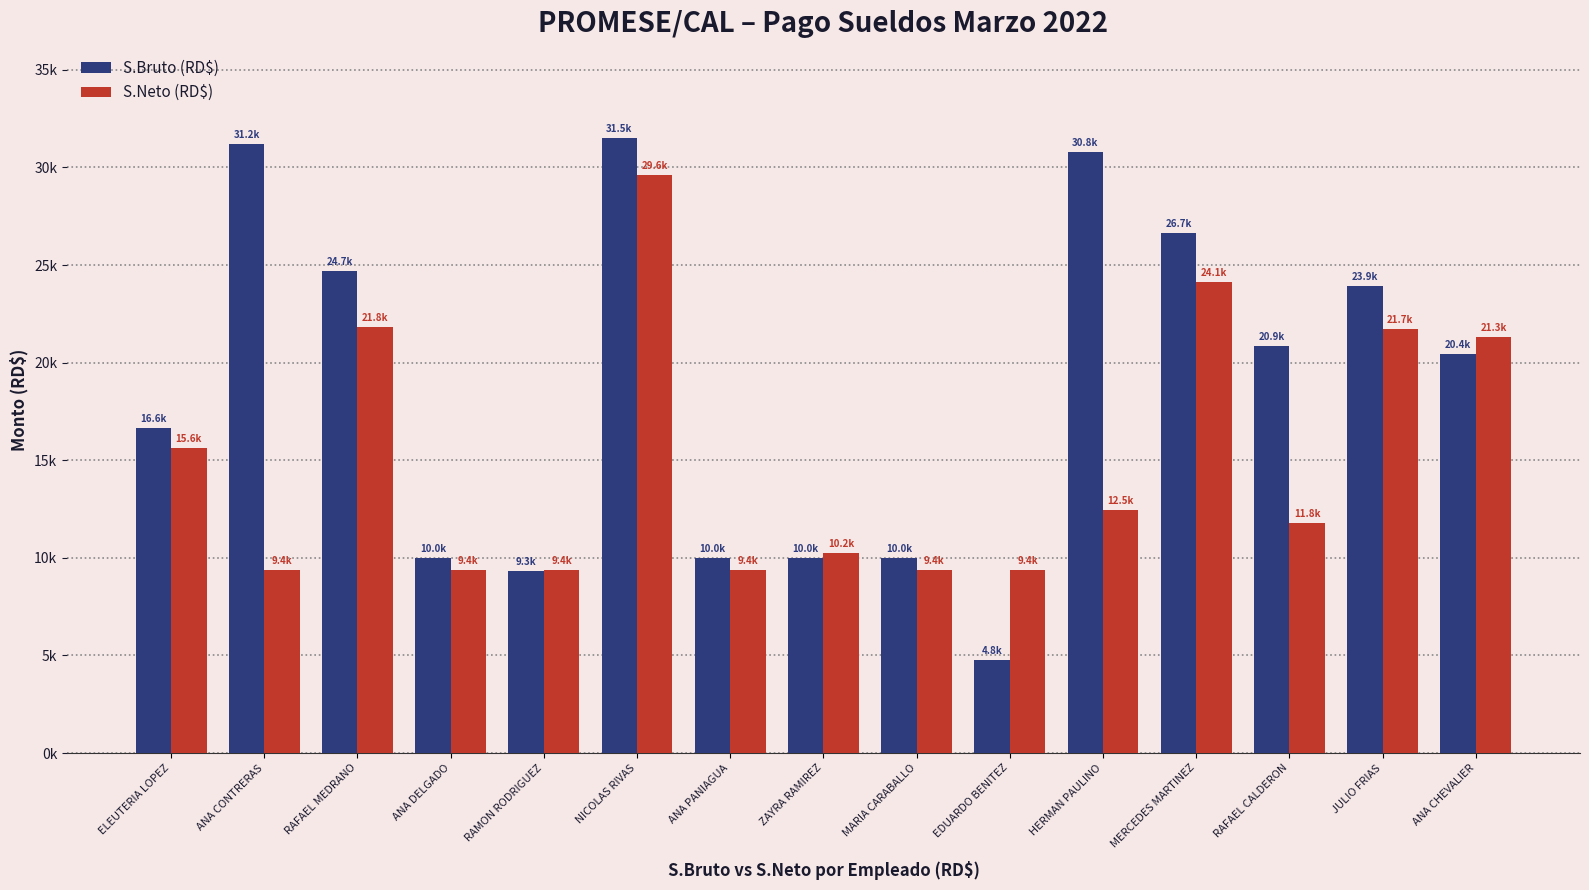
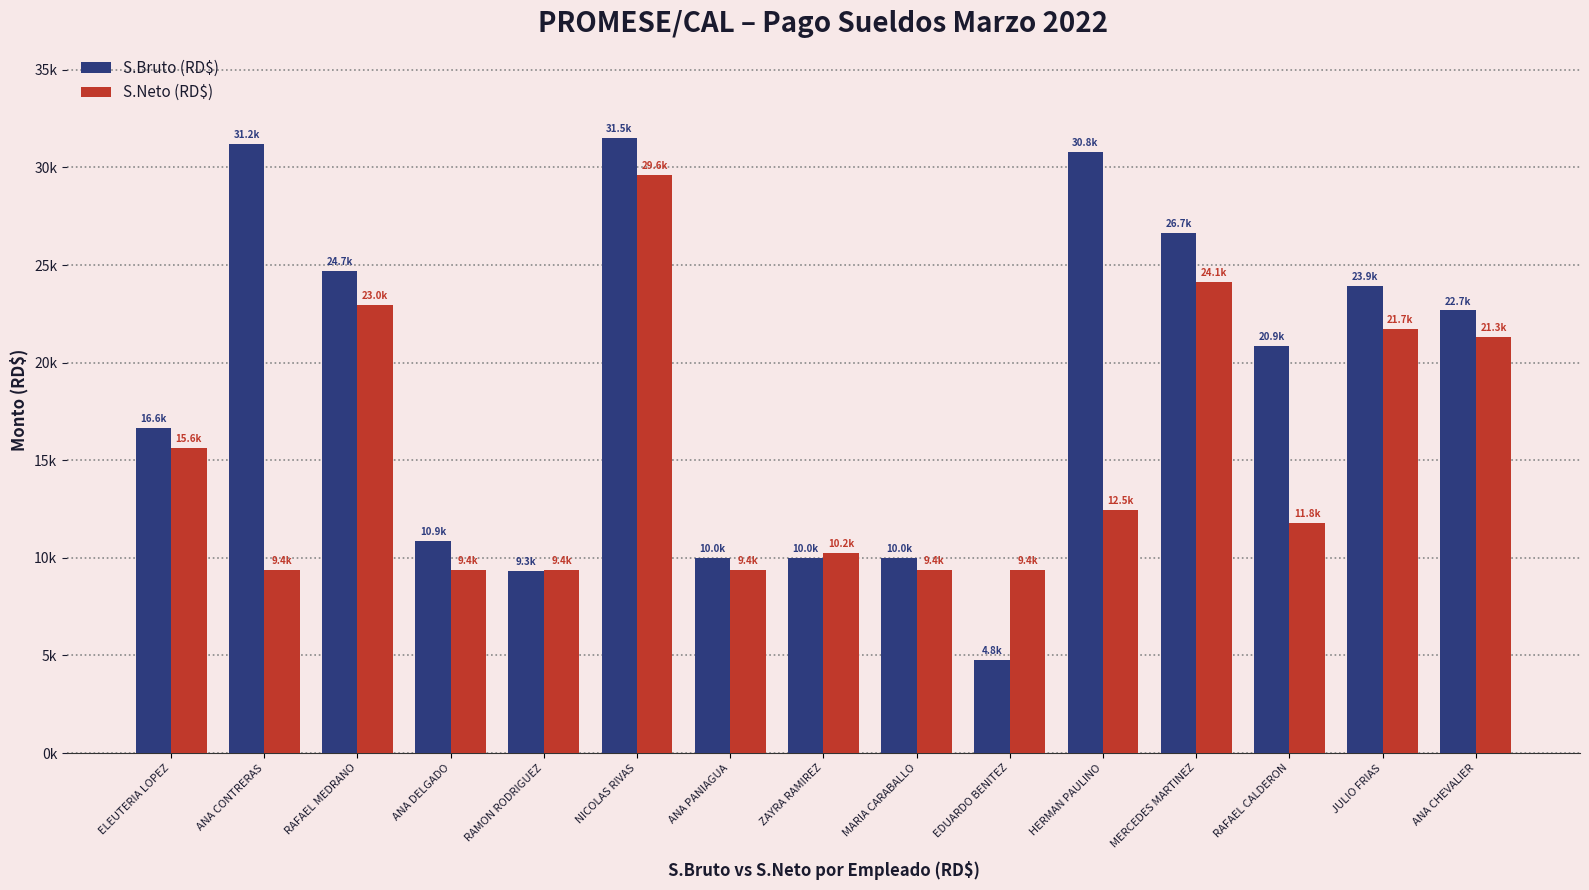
  {
    "S.Bruto (RD$)": {
      "ELEUTERIA LOPEZ": "16.6k",
      "ANA CONTRERAS": "31.2k",
      "RAFAEL MEDRANO": "24.7k",
-     "ANA DELGADO": "10.0k",
+     "ANA DELGADO": "10.9k",
      "RAMON RODRIGUEZ": "9.3k",
      "NICOLAS RIVAS": "31.5k",
      "ANA PANIAGUA": "10.0k",
      "ZAYRA RAMIREZ": "10.0k",
      "MARIA CARABALLO": "10.0k",
      "EDUARDO BENITEZ": "4.8k",
      "HERMAN PAULINO": "30.8k",
      "MERCEDES MARTINEZ": "26.7k",
      "RAFAEL CALDERON": "20.9k",
      "JULIO FRIAS": "23.9k",
-     "ANA CHEVALIER": "20.4k"
+     "ANA CHEVALIER": "22.7k"
    },
    "S.Neto (RD$)": {
      "ELEUTERIA LOPEZ": "15.6k",
      "ANA CONTRERAS": "9.4k",
-     "RAFAEL MEDRANO": "21.8k",
+     "RAFAEL MEDRANO": "23.0k",
      "ANA DELGADO": "9.4k",
      "RAMON RODRIGUEZ": "9.4k",
      "NICOLAS RIVAS": "29.6k",
      "ANA PANIAGUA": "9.4k",
      "ZAYRA RAMIREZ": "10.2k",
      "MARIA CARABALLO": "9.4k",
      "EDUARDO BENITEZ": "9.4k",
      "HERMAN PAULINO": "12.5k",
      "MERCEDES MARTINEZ": "24.1k",
      "RAFAEL CALDERON": "11.8k",
      "JULIO FRIAS": "21.7k",
      "ANA CHEVALIER": "21.3k"
    }
  }
